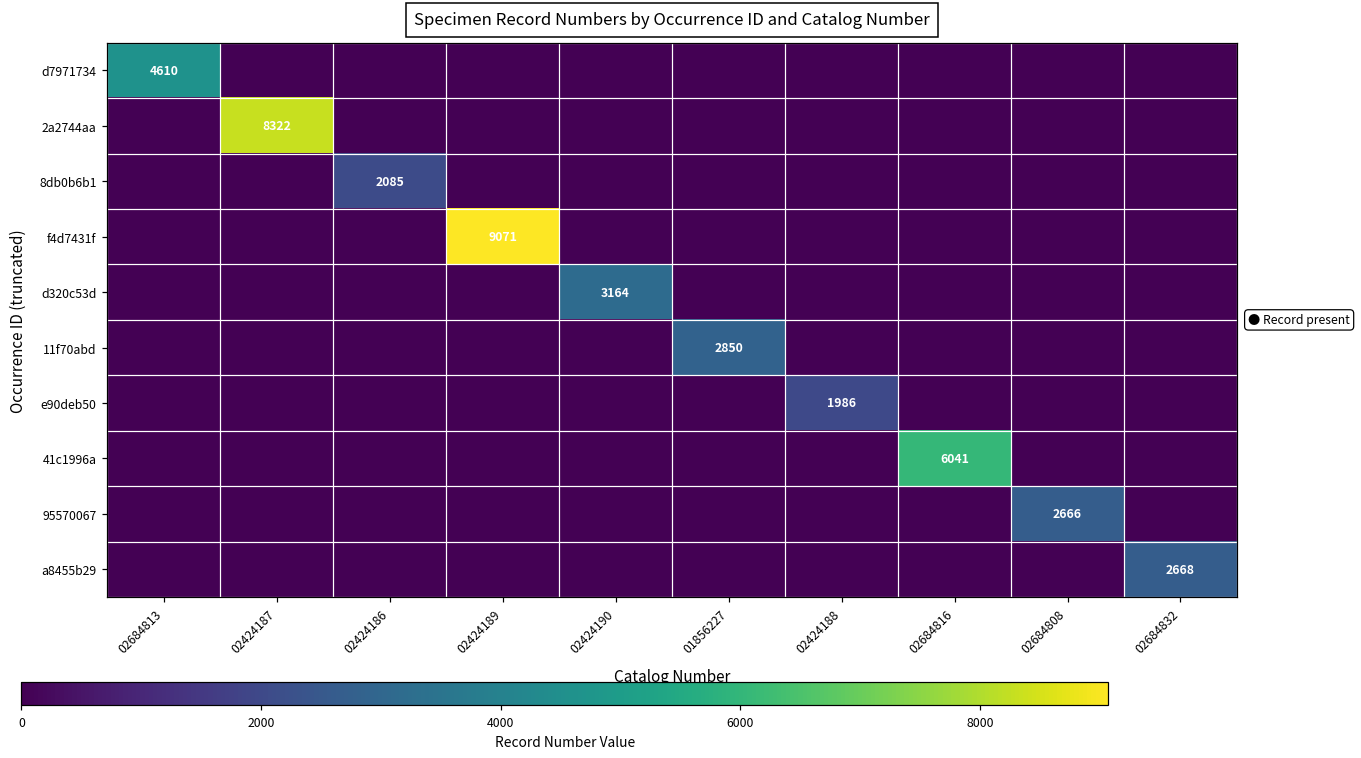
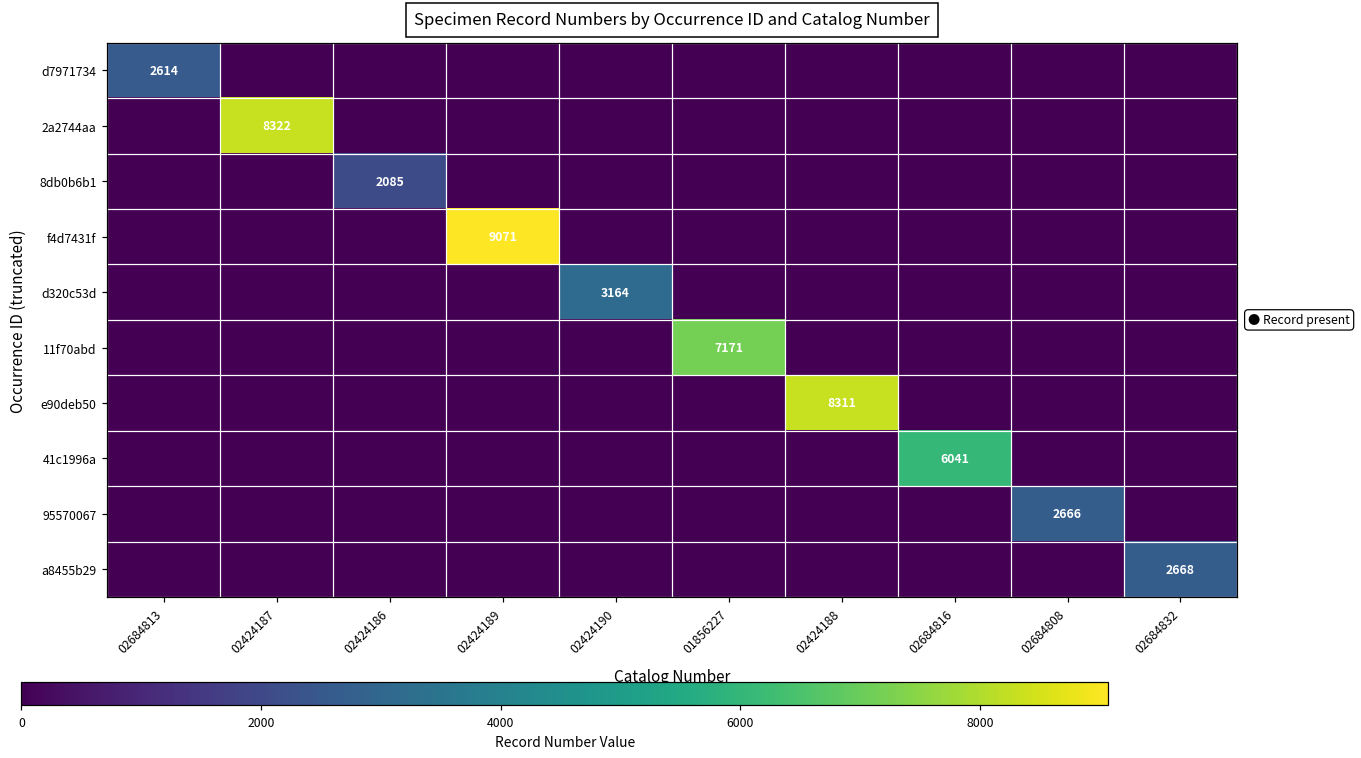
  {
    "d7971734": {
-     "02684813": 4610
+     "02684813": 2614
    },
    "2a2744aa": {
      "02424187": 8322
    },
    "8db0b6b1": {
      "02424186": 2085
    },
    "f4d7431f": {
      "02424189": 9071
    },
    "d320c53d": {
      "02424190": 3164
    },
    "11f70abd": {
-     "01856227": 2850
+     "01856227": 7171
    },
    "e90deb50": {
-     "02424188": 1986
+     "02424188": 8311
    },
    "41c1996a": {
      "02684816": 6041
    },
    "95570067": {
      "02684808": 2666
    },
    "a8455b29": {
      "02684832": 2668
    }
  }
